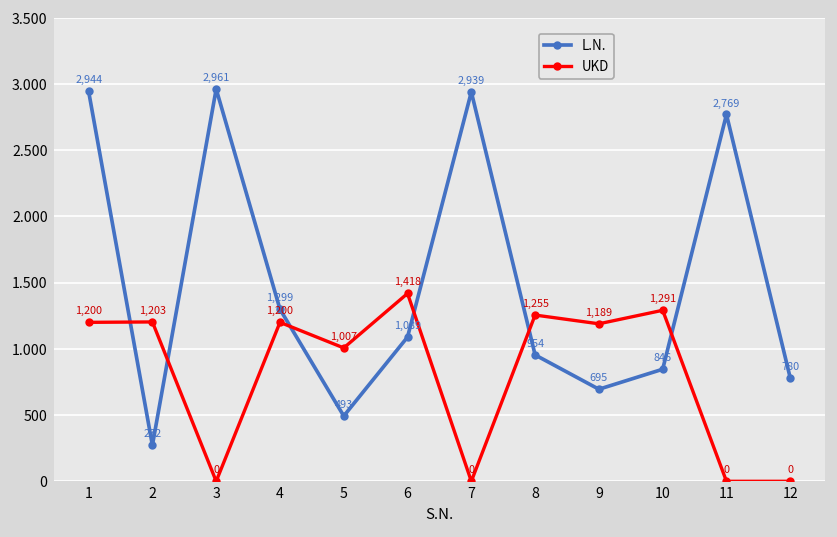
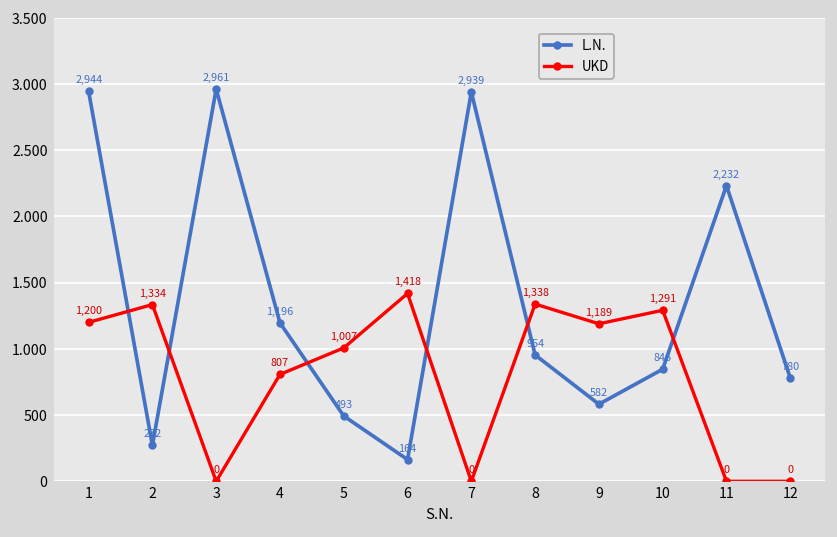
  {
    "L.N.": {
      "1": "2,944",
      "2": "272",
      "3": "2,961",
-     "4": "1,299",
+     "4": "1,196",
      "5": "493",
-     "6": "1,089",
+     "6": "164",
      "7": "2,939",
      "8": "954",
-     "9": "695",
+     "9": "582",
      "10": "846",
-     "11": "2,769",
+     "11": "2,232",
      "12": "780"
    },
    "UKD": {
      "1": "1,200",
-     "2": "1,203",
+     "2": "1,334",
      "3": "0",
-     "4": "1,200",
+     "4": "807",
      "5": "1,007",
      "6": "1,418",
      "7": "0",
-     "8": "1,255",
+     "8": "1,338",
      "9": "1,189",
      "10": "1,291",
      "11": "0",
      "12": "0"
    }
  }
